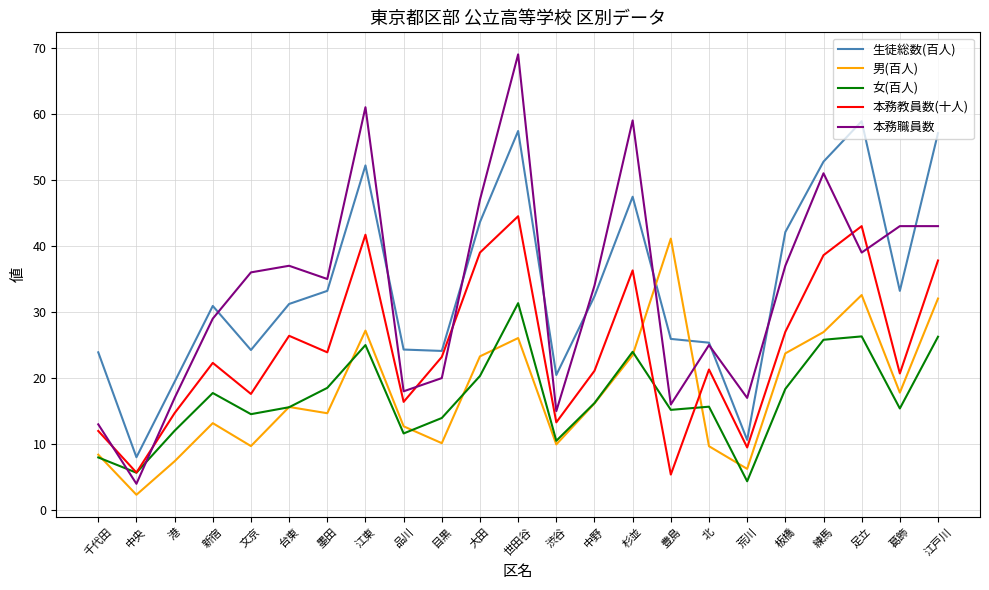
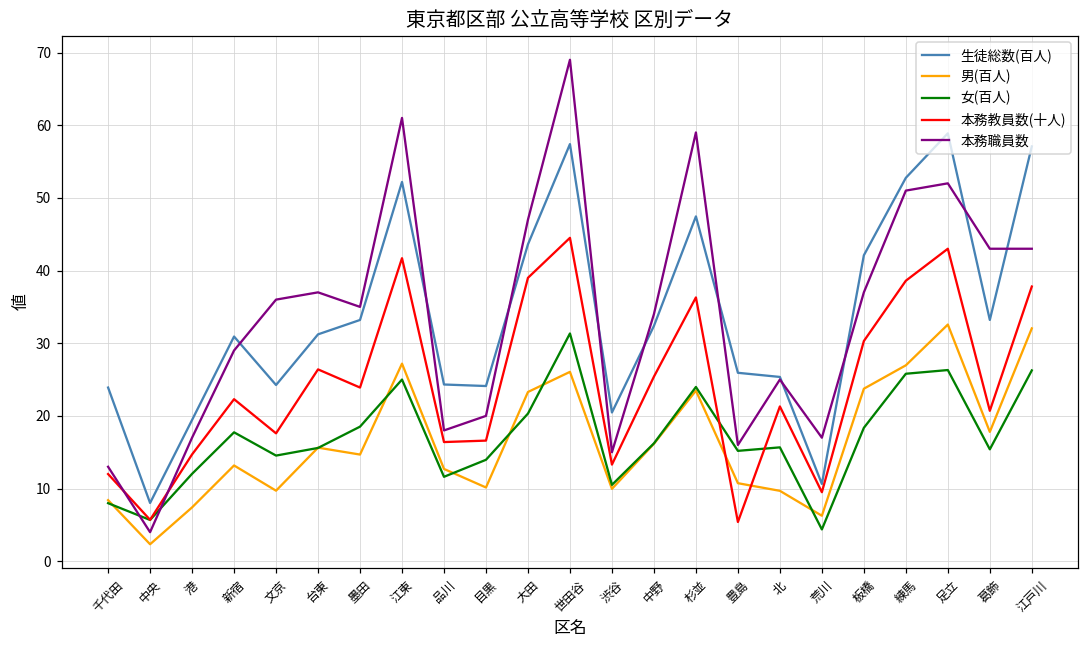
  {
    "生徒総数(百人)": {
      "千代田": 24,
      "中央": 8,
      "港": 19,
      "新宿": 31,
      "文京": 24,
      "台東": 31,
      "墨田": 33,
      "江東": 52,
      "品川": 24,
      "目黒": 24,
      "大田": 44,
      "世田谷": 57,
      "渋谷": 20,
      "中野": 32,
      "杉並": 47,
      "豊島": 26,
      "荒川": 11,
      "板橋": 42,
      "練馬": 53,
      "葛飾": 33
    },
    "男(百人)": {
      "千代田": 8,
      "中央": 2,
      "港": 7,
      "新宿": 13,
      "文京": 10,
      "墨田": 15,
      "江東": 27,
      "品川": 13,
      "目黒": 10,
      "大田": 23,
      "世田谷": 26,
      "渋谷": 10,
      "杉並": 23,
-     "豊島": 41,
+     "豊島": 11,
      "北": 10,
      "荒川": 6,
      "板橋": 24,
      "練馬": 27,
      "足立": 33,
      "葛飾": 18,
      "江戸川": 32
    },
    "女(百人)": {
      "千代田": 8,
      "港": 12,
      "新宿": 18,
      "文京": 15,
      "墨田": 19,
      "江東": 25,
      "品川": 12,
      "目黒": 14,
      "大田": 20,
      "世田谷": 31,
      "渋谷": 11,
      "杉並": 24,
      "豊島": 15,
      "北": 16,
      "荒川": 4,
      "板橋": 18,
      "練馬": 26,
      "足立": 26,
      "葛飾": 15,
      "江戸川": 26
    },
    "本務教員数(十人)": {
      "千代田": 12,
      "港": 15,
      "新宿": 22,
      "文京": 18,
      "台東": 26,
      "墨田": 24,
      "江東": 42,
      "品川": 16,
-     "目黒": 23,
+     "目黒": 17,
      "大田": 39,
      "世田谷": 45,
      "渋谷": 13,
-     "中野": 21,
+     "中野": 25,
      "杉並": 36,
      "豊島": 5,
      "北": 21,
      "荒川": 10,
-     "板橋": 27,
+     "板橋": 30,
      "練馬": 39,
      "足立": 43,
      "葛飾": 21,
      "江戸川": 38
    },
    "本務職員数": {
      "千代田": 13,
      "中央": 4,
      "港": 17,
      "新宿": 29,
      "文京": 36,
      "台東": 37,
      "墨田": 35,
      "江東": 61,
      "品川": 18,
      "目黒": 20,
      "大田": 47,
      "世田谷": 69,
      "渋谷": 15,
      "中野": 34,
      "杉並": 59,
      "豊島": 16,
      "荒川": 17,
      "板橋": 37,
      "練馬": 51,
-     "足立": 39,
+     "足立": 52,
      "葛飾": 43,
      "江戸川": 43
    }
  }
